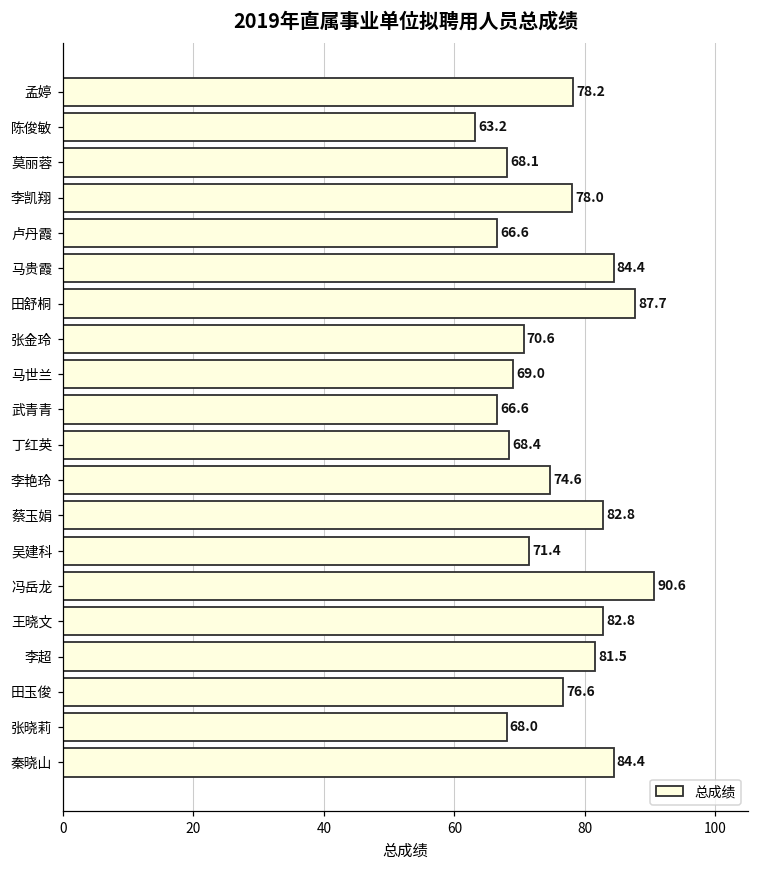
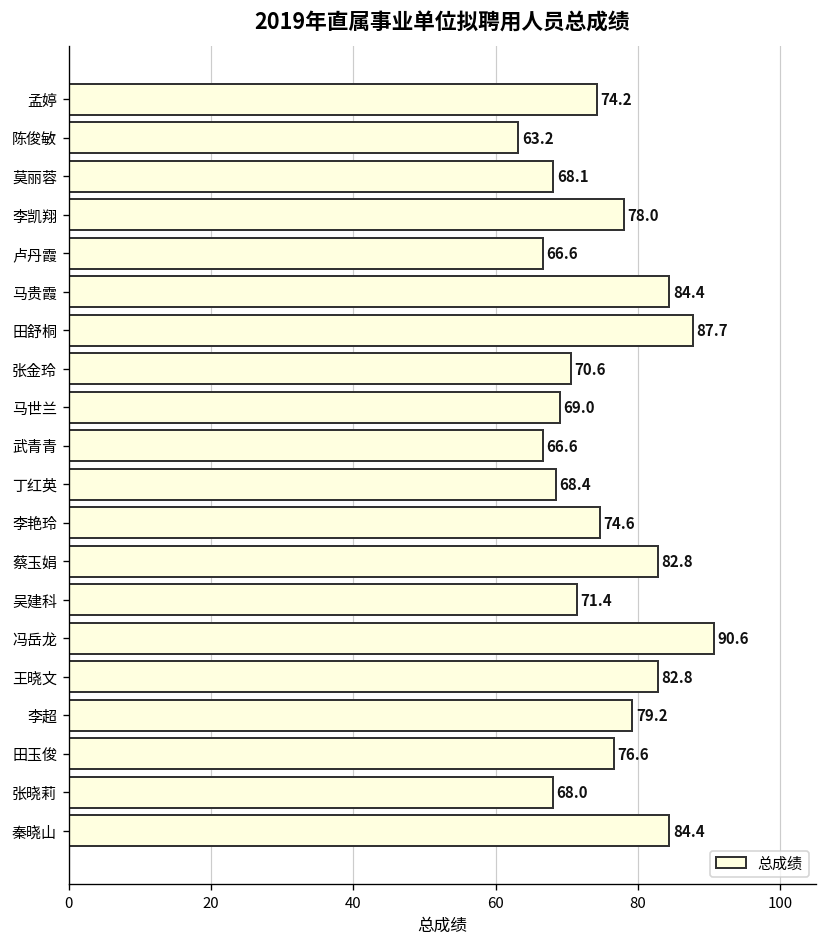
  {
-   "孟婷": 78.2,
+   "孟婷": 74.2,
    "陈俊敏": 63.2,
    "莫丽蓉": 68.1,
    "李凯翔": 78.0,
    "卢丹霞": 66.6,
    "马贵霞": 84.4,
    "田舒桐": 87.7,
    "张金玲": 70.6,
    "马世兰": 69.0,
    "武青青": 66.6,
    "丁红英": 68.4,
    "李艳玲": 74.6,
    "蔡玉娟": 82.8,
    "吴建科": 71.4,
    "冯岳龙": 90.6,
    "王晓文": 82.8,
-   "李超": 81.5,
+   "李超": 79.2,
    "田玉俊": 76.6,
    "张晓莉": 68.0,
    "秦晓山": 84.4
  }
